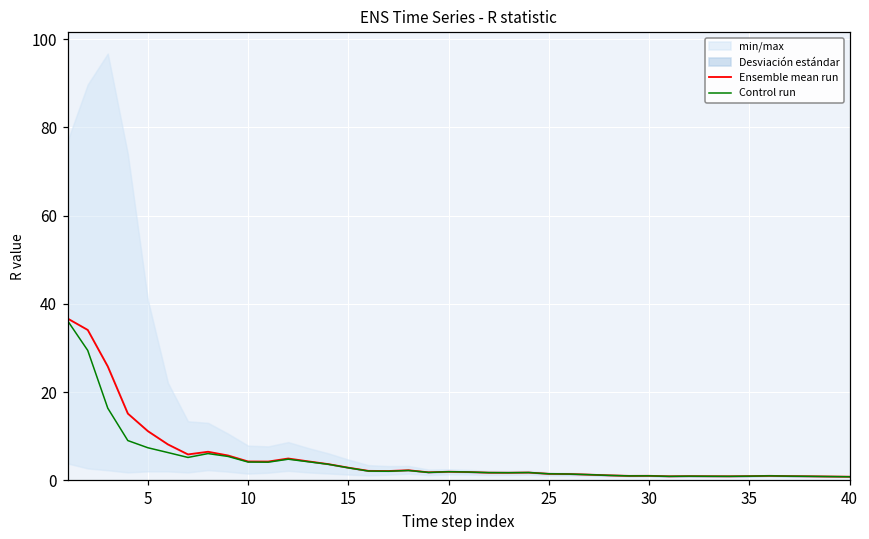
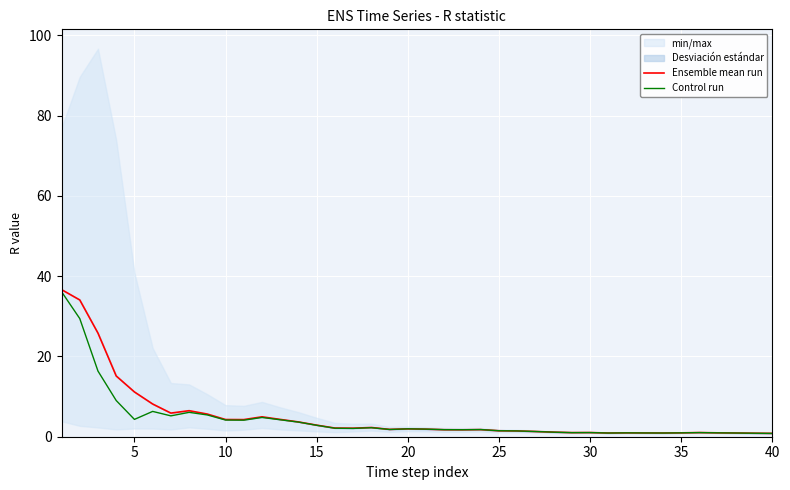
  {
    "Control run": {
-     "5": 7
+     "5": 4
    }
  }
